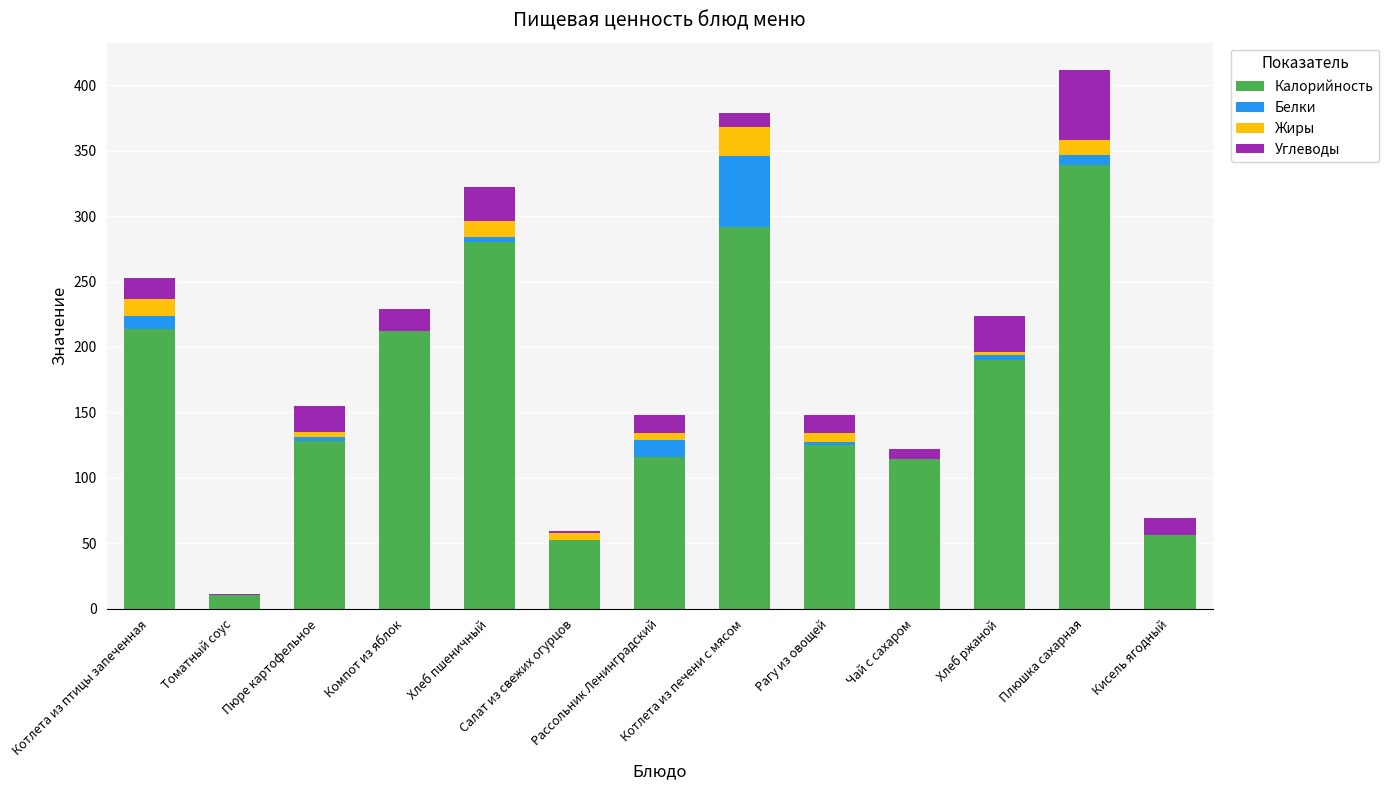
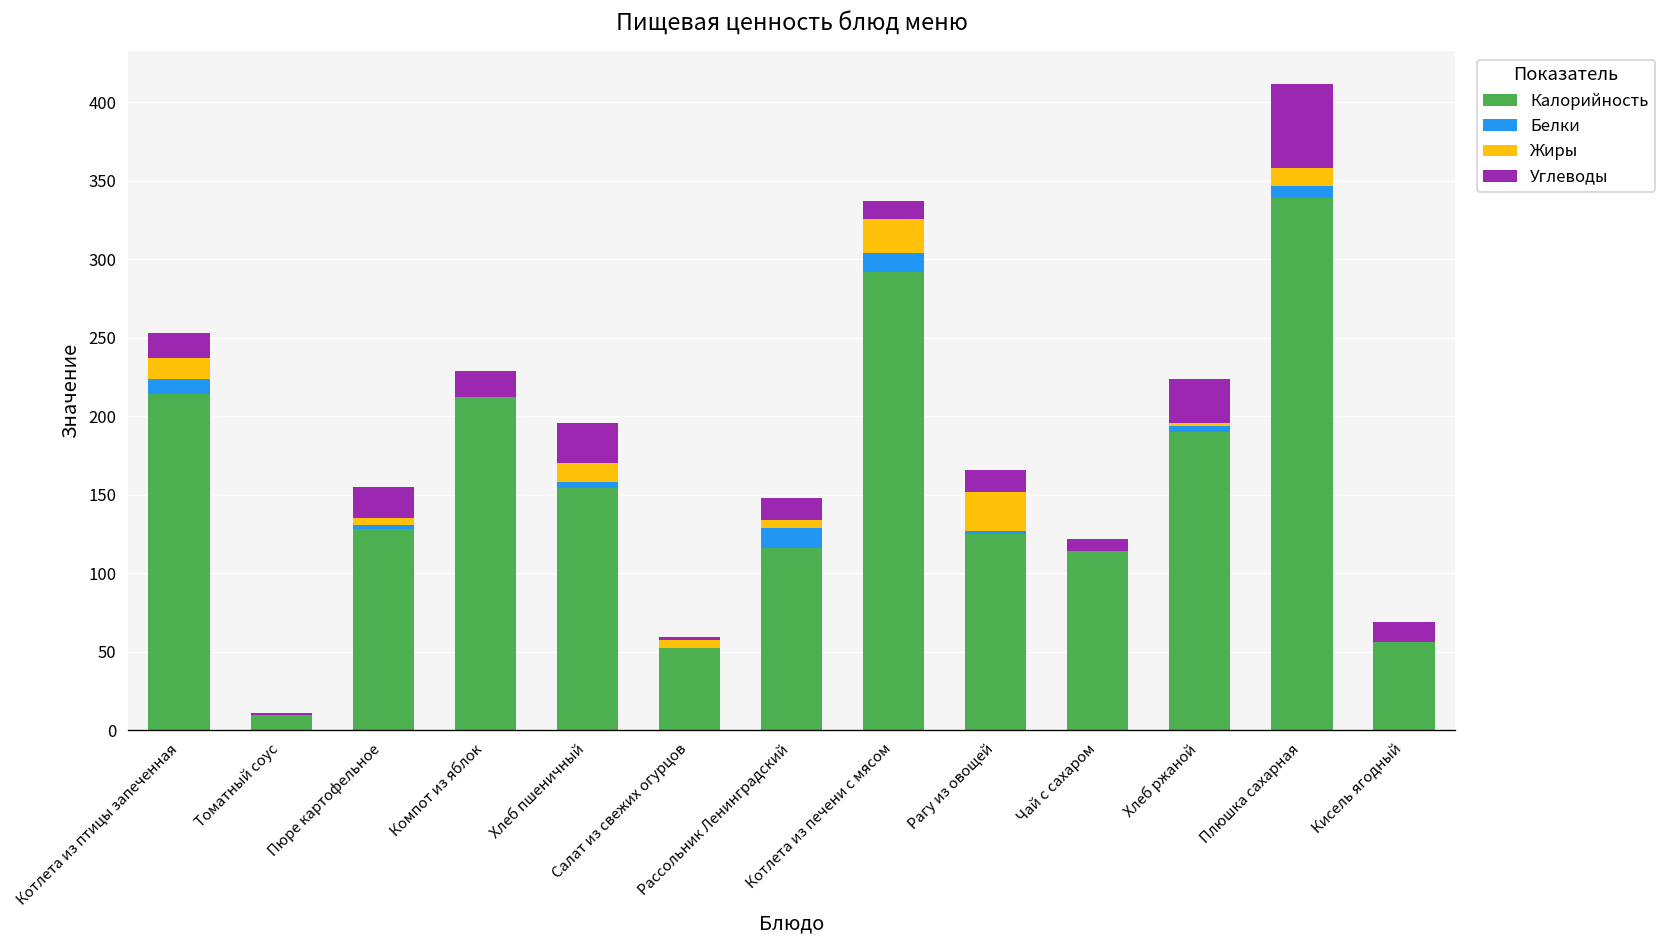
  {
    "Калорийность": {
      "Котлета из птицы запеченная": 214,
      "Томатный соус": 10,
      "Пюре картофельное": 128,
      "Компот из яблок": 212,
-     "Хлеб пшеничный": 280,
+     "Хлеб пшеничный": 154,
      "Салат из свежих огурцов": 52,
      "Рассольник Ленинградский": 116,
      "Котлета из печени с мясом": 292,
      "Рагу из овощей": 125,
      "Чай с сахаром": 114,
      "Хлеб ржаной": 190,
      "Плюшка сахарная": 339,
      "Кисель ягодный": 56
    },
    "Белки": {
      "Котлета из птицы запеченная": 10,
      "Томатный соус": 0,
      "Пюре картофельное": 3,
      "Компот из яблок": 0,
      "Хлеб пшеничный": 4,
      "Рассольник Ленинградский": 13,
-     "Котлета из печени с мясом": 54,
+     "Котлета из печени с мясом": 12,
      "Рагу из овощей": 2,
      "Чай с сахаром": 0,
      "Хлеб ржаной": 4,
      "Плюшка сахарная": 8,
      "Кисель ягодный": 0
    },
    "Жиры": {
      "Котлета из птицы запеченная": 13,
      "Томатный соус": 0,
      "Пюре картофельное": 4,
      "Компот из яблок": 0,
      "Хлеб пшеничный": 12,
      "Салат из свежих огурцов": 5,
      "Рассольник Ленинградский": 5,
      "Котлета из печени с мясом": 22,
-     "Рагу из овощей": 7,
+     "Рагу из овощей": 25,
      "Чай с сахаром": 0,
      "Хлеб ржаной": 2,
      "Плюшка сахарная": 11,
      "Кисель ягодный": 0
    },
    "Углеводы": {
      "Котлета из птицы запеченная": 16,
      "Пюре картофельное": 20,
      "Компот из яблок": 17,
      "Хлеб пшеничный": 26,
      "Рассольник Ленинградский": 14,
      "Котлета из печени с мясом": 11,
      "Рагу из овощей": 14,
      "Чай с сахаром": 8,
      "Хлеб ржаной": 28,
      "Плюшка сахарная": 54,
      "Кисель ягодный": 13
    }
  }
